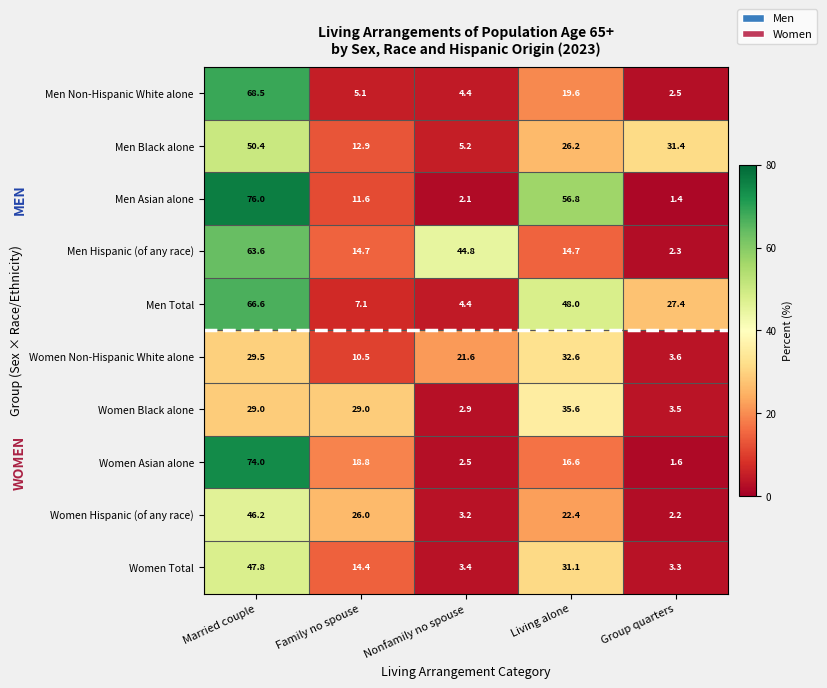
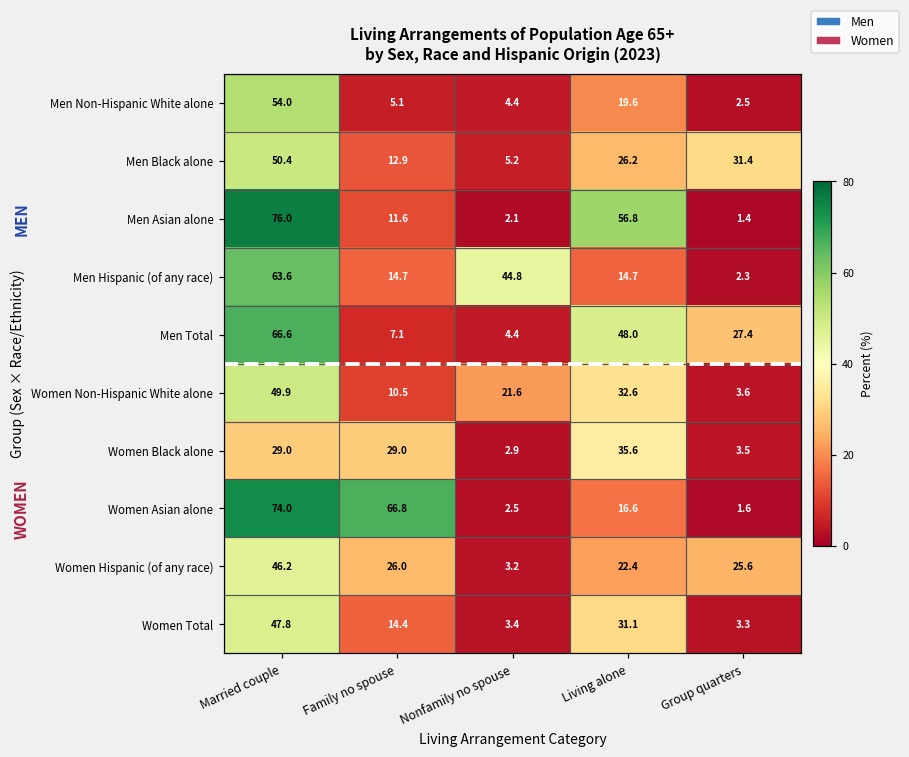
  {
    "Men Non-Hispanic White alone": {
-     "Married couple": 68.5,
+     "Married couple": 54.0,
      "Family no spouse": 5.1,
      "Nonfamily no spouse": 4.4,
      "Living alone": 19.6,
      "Group quarters": 2.5
    },
    "Men Black alone": {
      "Married couple": 50.4,
      "Family no spouse": 12.9,
      "Nonfamily no spouse": 5.2,
      "Living alone": 26.2,
      "Group quarters": 31.4
    },
    "Men Asian alone": {
      "Married couple": 76.0,
      "Family no spouse": 11.6,
      "Nonfamily no spouse": 2.1,
      "Living alone": 56.8,
      "Group quarters": 1.4
    },
    "Men Hispanic (of any race)": {
      "Married couple": 63.6,
      "Family no spouse": 14.7,
      "Nonfamily no spouse": 44.8,
      "Living alone": 14.7,
      "Group quarters": 2.3
    },
    "Men Total": {
      "Married couple": 66.6,
      "Family no spouse": 7.1,
      "Nonfamily no spouse": 4.4,
      "Living alone": 48.0,
      "Group quarters": 27.4
    },
    "Women Non-Hispanic White alone": {
-     "Married couple": 29.5,
+     "Married couple": 49.9,
      "Family no spouse": 10.5,
      "Nonfamily no spouse": 21.6,
      "Living alone": 32.6,
      "Group quarters": 3.6
    },
    "Women Black alone": {
      "Married couple": 29.0,
      "Family no spouse": 29.0,
      "Nonfamily no spouse": 2.9,
      "Living alone": 35.6,
      "Group quarters": 3.5
    },
    "Women Asian alone": {
      "Married couple": 74.0,
-     "Family no spouse": 18.8,
+     "Family no spouse": 66.8,
      "Nonfamily no spouse": 2.5,
      "Living alone": 16.6,
      "Group quarters": 1.6
    },
    "Women Hispanic (of any race)": {
      "Married couple": 46.2,
      "Family no spouse": 26.0,
      "Nonfamily no spouse": 3.2,
      "Living alone": 22.4,
-     "Group quarters": 2.2
+     "Group quarters": 25.6
    },
    "Women Total": {
      "Married couple": 47.8,
      "Family no spouse": 14.4,
      "Nonfamily no spouse": 3.4,
      "Living alone": 31.1,
      "Group quarters": 3.3
    }
  }
